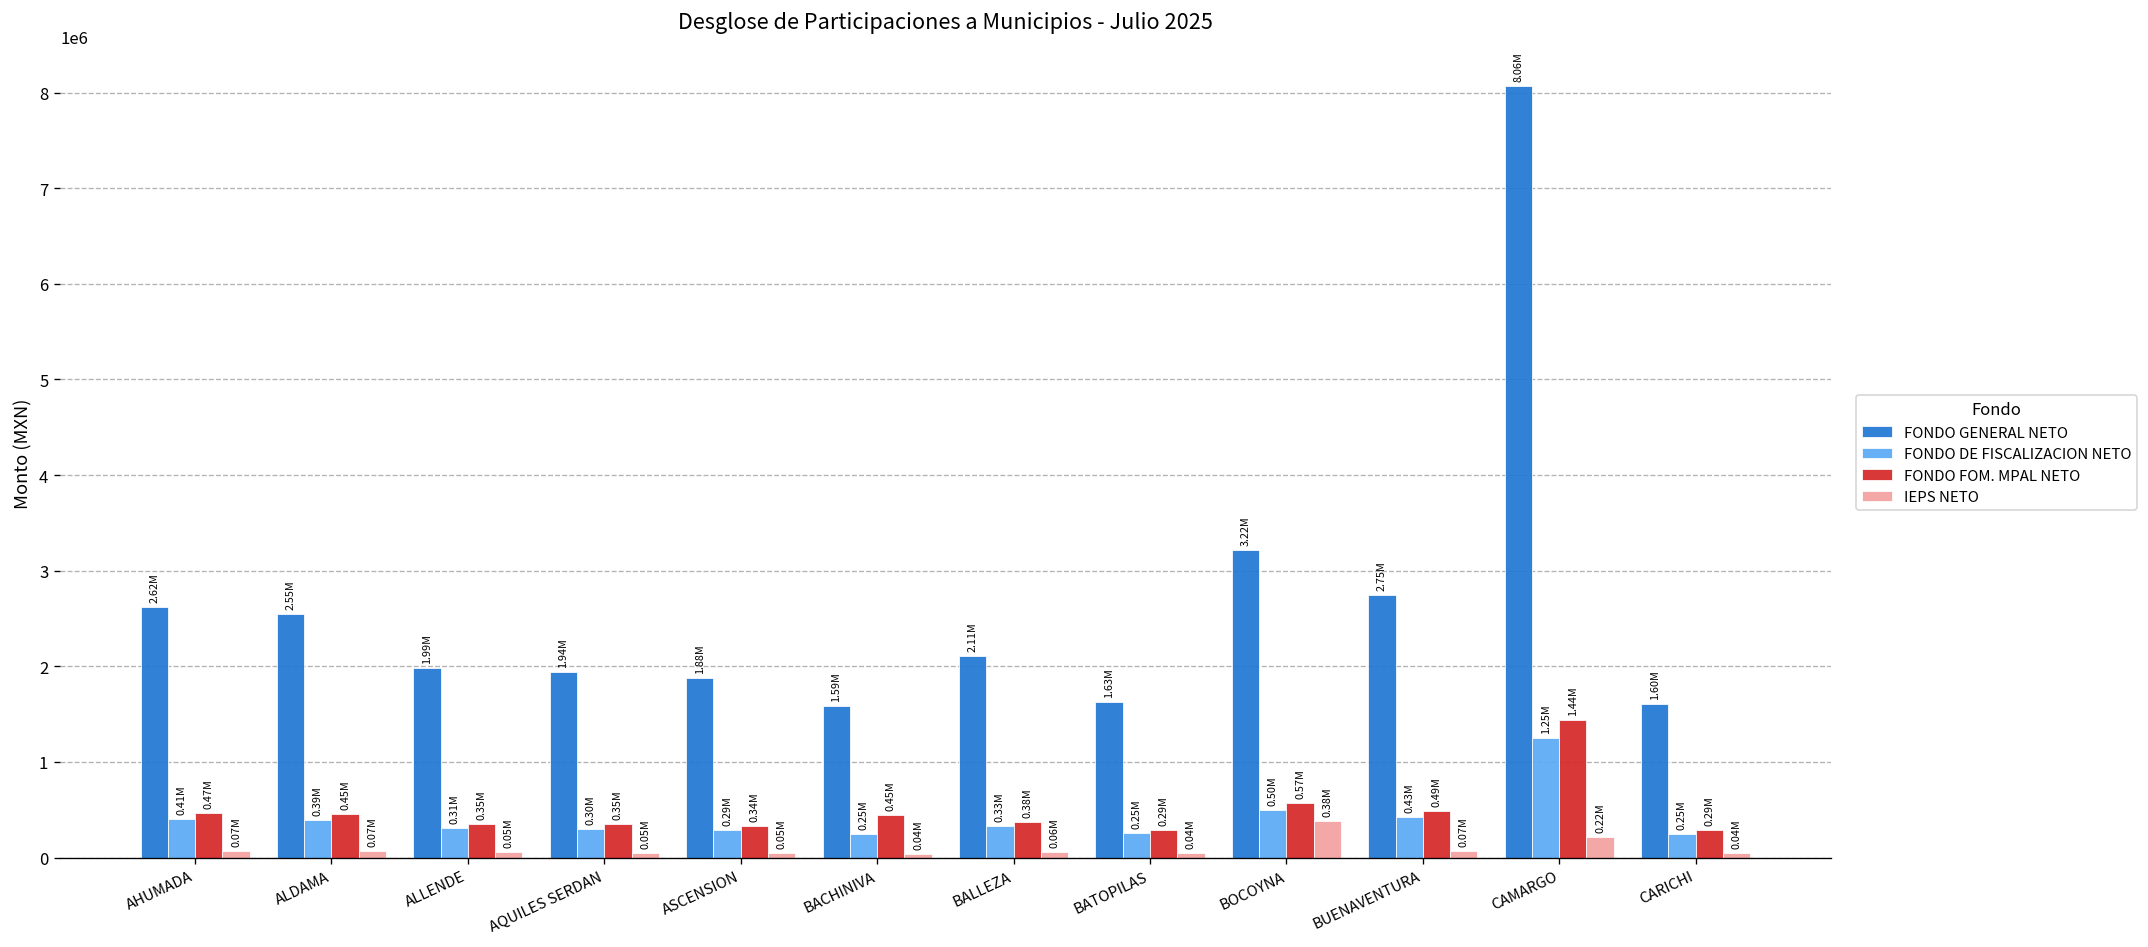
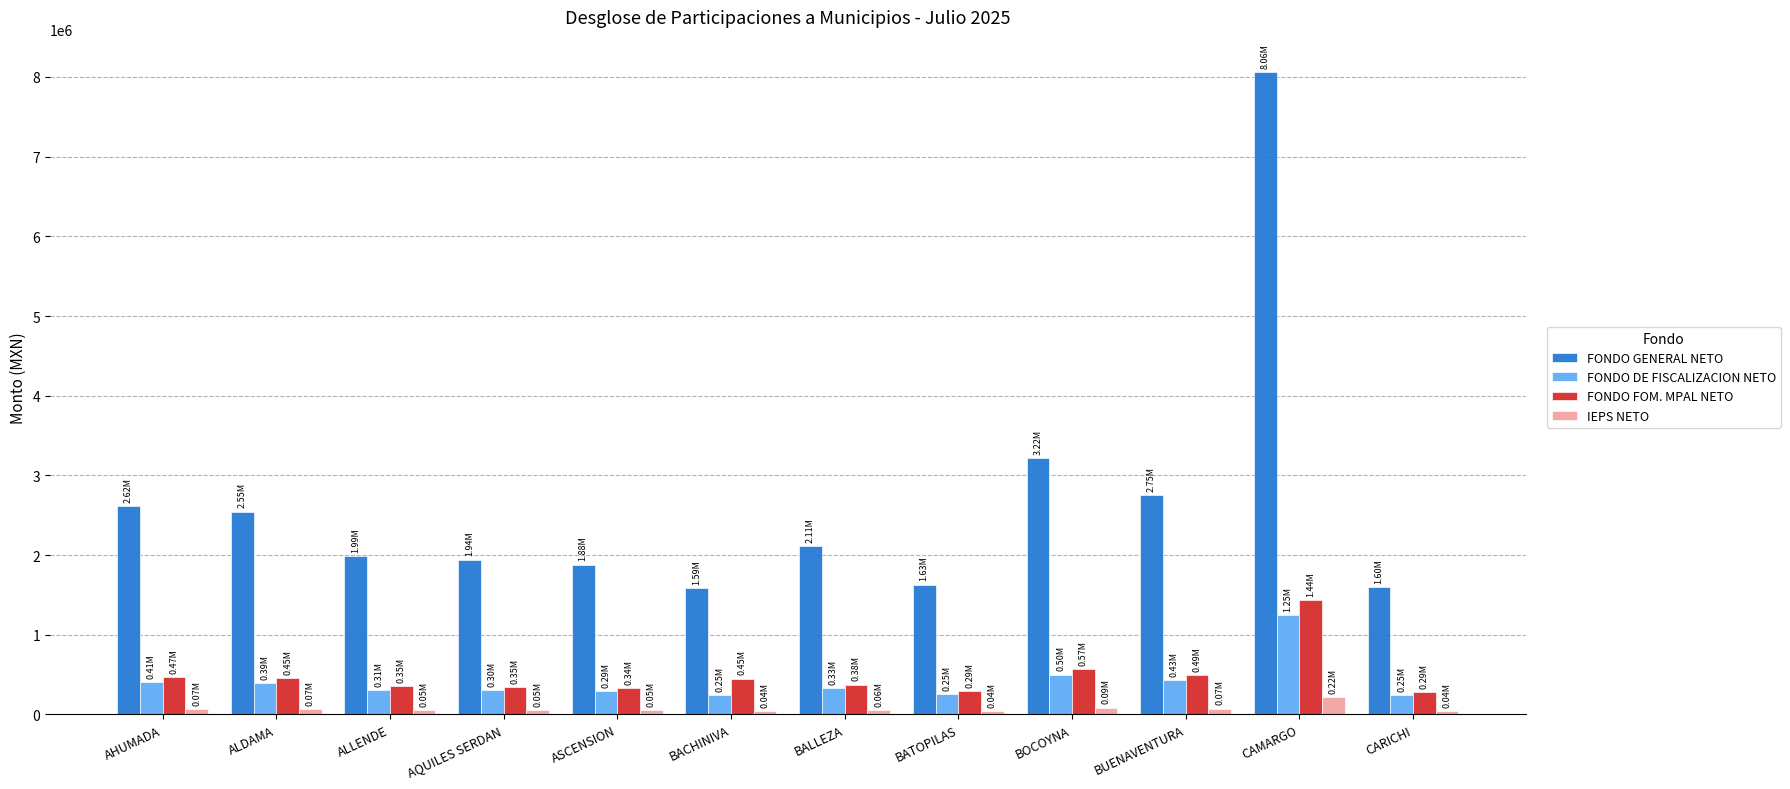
  {
    "FONDO GENERAL NETO": {
      "AHUMADA": "2.62M",
      "ALDAMA": "2.55M",
      "ALLENDE": "1.99M",
      "AQUILES SERDAN": "1.94M",
      "ASCENSION": "1.88M",
      "BACHINIVA": "1.59M",
      "BALLEZA": "2.11M",
      "BATOPILAS": "1.63M",
      "BOCOYNA": "3.22M",
      "BUENAVENTURA": "2.75M",
      "CAMARGO": "8.06M",
      "CARICHI": "1.60M"
    },
    "FONDO DE FISCALIZACION NETO": {
      "AHUMADA": "0.41M",
      "ALDAMA": "0.39M",
      "ALLENDE": "0.31M",
      "AQUILES SERDAN": "0.30M",
      "ASCENSION": "0.29M",
      "BACHINIVA": "0.25M",
      "BALLEZA": "0.33M",
      "BATOPILAS": "0.25M",
      "BOCOYNA": "0.50M",
      "BUENAVENTURA": "0.43M",
      "CAMARGO": "1.25M",
      "CARICHI": "0.25M"
    },
    "FONDO FOM. MPAL NETO": {
      "AHUMADA": "0.47M",
      "ALDAMA": "0.45M",
      "ALLENDE": "0.35M",
      "AQUILES SERDAN": "0.35M",
      "ASCENSION": "0.34M",
      "BACHINIVA": "0.45M",
      "BALLEZA": "0.38M",
      "BATOPILAS": "0.29M",
      "BOCOYNA": "0.57M",
      "BUENAVENTURA": "0.49M",
      "CAMARGO": "1.44M",
      "CARICHI": "0.29M"
    },
    "IEPS NETO": {
      "AHUMADA": "0.07M",
      "ALDAMA": "0.07M",
      "ALLENDE": "0.05M",
      "AQUILES SERDAN": "0.05M",
      "ASCENSION": "0.05M",
      "BACHINIVA": "0.04M",
      "BALLEZA": "0.06M",
      "BATOPILAS": "0.04M",
-     "BOCOYNA": "0.38M",
+     "BOCOYNA": "0.09M",
      "BUENAVENTURA": "0.07M",
      "CAMARGO": "0.22M",
      "CARICHI": "0.04M"
    }
  }
